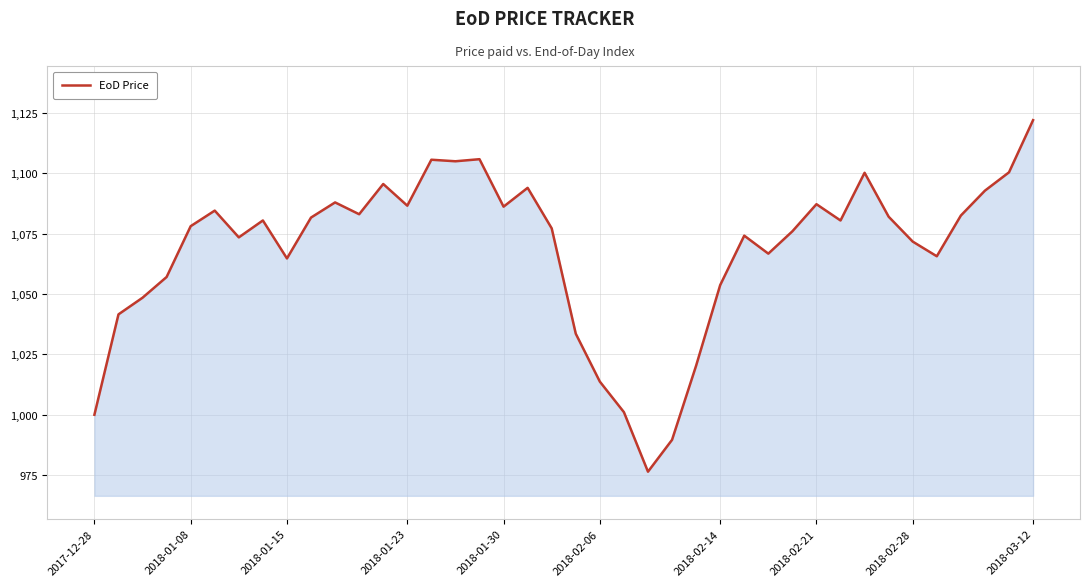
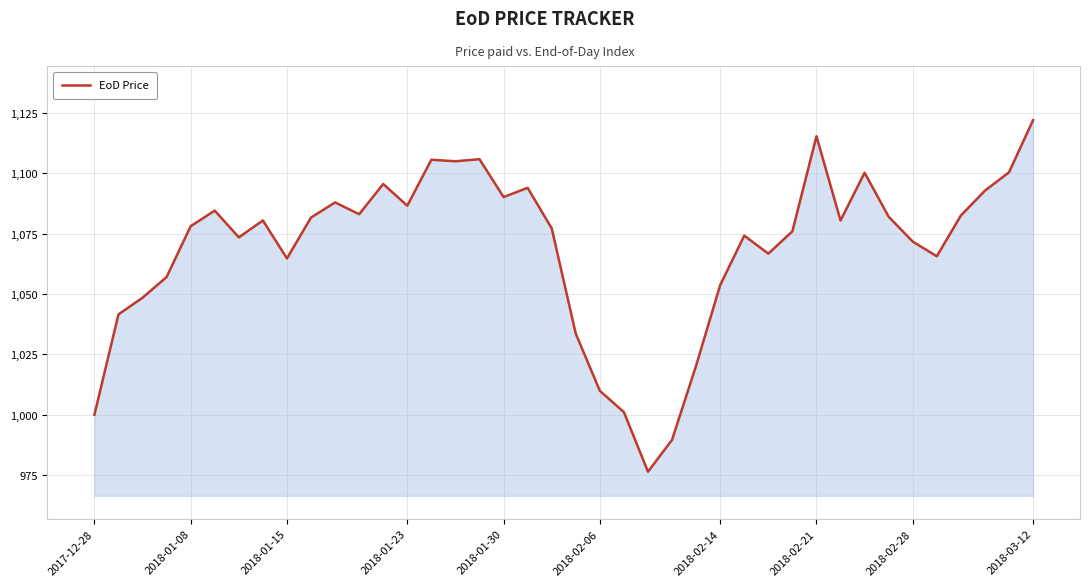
  {
    "2017-12-28": "1,000",
    "2018-01-08": "1,078",
    "2018-01-15": "1,065",
    "2018-01-23": "1,087",
-   "2018-01-30": "1,086",
-   "2018-02-06": "1,014",
+   "2018-01-30": "1,090",
+   "2018-02-06": "1,010",
    "2018-02-14": "1,054",
-   "2018-02-21": "1,087",
+   "2018-02-21": "1,115",
    "2018-02-28": "1,072",
    "2018-03-12": "1,122"
  }
